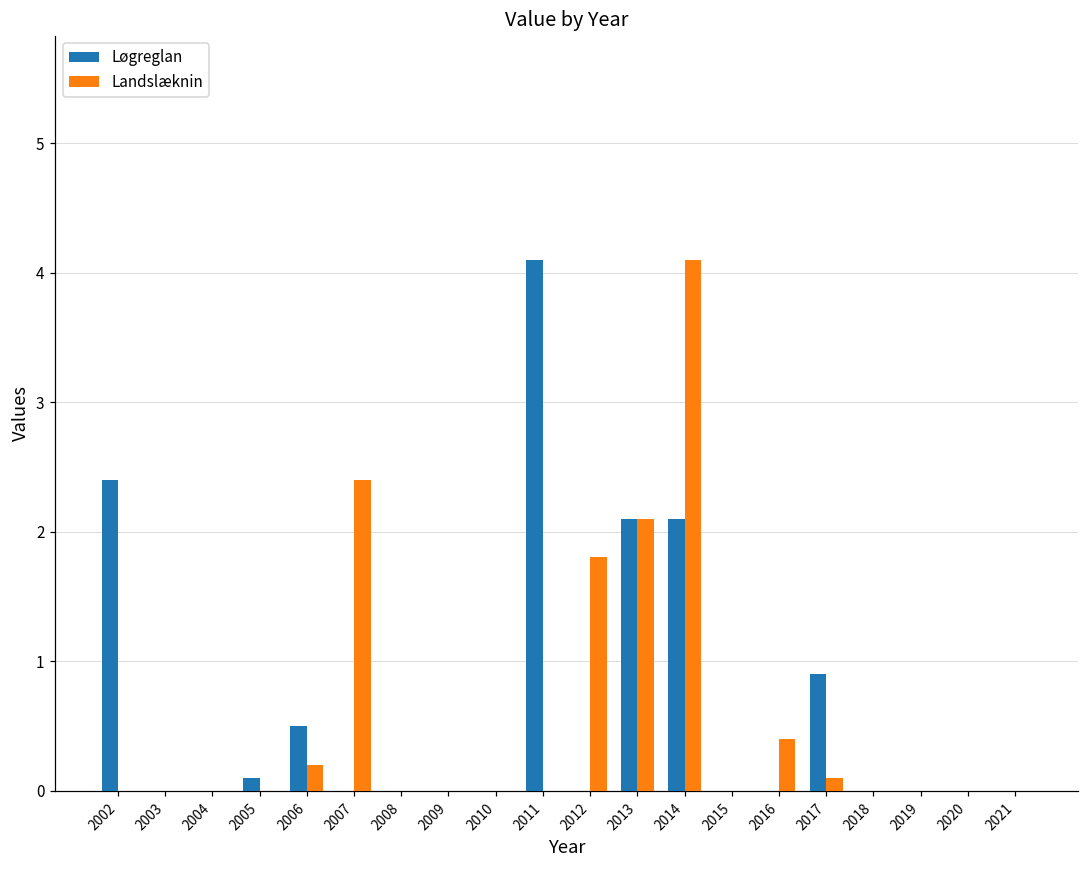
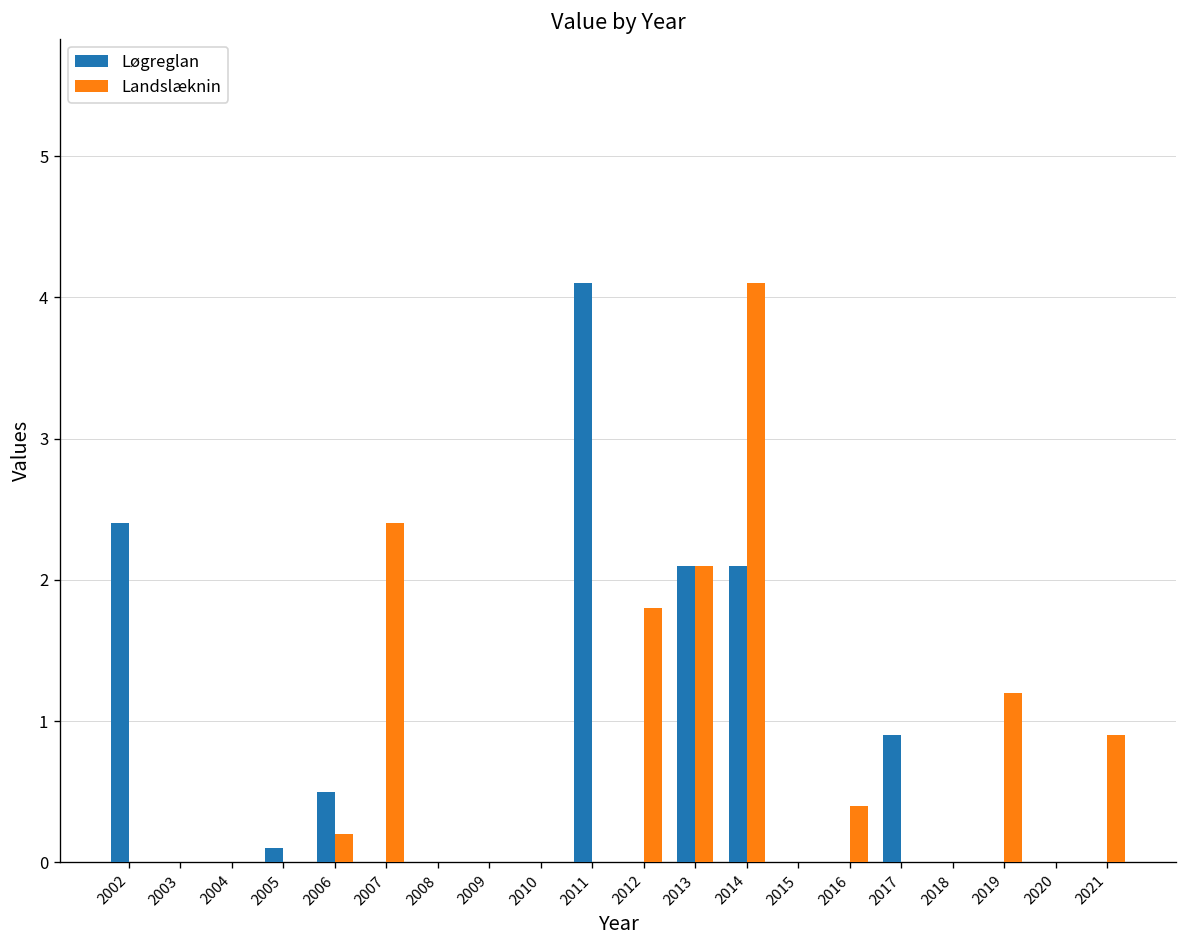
  {
    "Løgreglan": {
      "2002": 2.4,
      "2003": 0.0,
      "2004": 0.0,
      "2005": 0.1,
      "2006": 0.5,
      "2007": 0.0,
      "2008": 0.0,
      "2009": 0.0,
      "2010": 0.0,
      "2011": 4.1,
      "2012": 0.0,
      "2013": 2.1,
      "2014": 2.1,
      "2015": 0.0,
      "2016": 0.0,
      "2017": 0.9,
      "2018": 0.0,
      "2019": 0.0,
      "2020": 0.0,
      "2021": 0.0
    },
    "Landslæknin": {
      "2002": 0.0,
      "2003": 0.0,
      "2004": 0.0,
      "2005": 0.0,
      "2006": 0.2,
      "2007": 2.4,
      "2008": 0.0,
      "2009": 0.0,
      "2010": 0.0,
      "2011": 0.0,
      "2012": 1.8,
      "2013": 2.1,
      "2014": 4.1,
      "2015": 0.0,
      "2016": 0.4,
-     "2017": 0.1,
+     "2017": 0.0,
      "2018": 0.0,
-     "2019": 0.0,
+     "2019": 1.2,
      "2020": 0.0,
-     "2021": 0.0
+     "2021": 0.9
    }
  }
